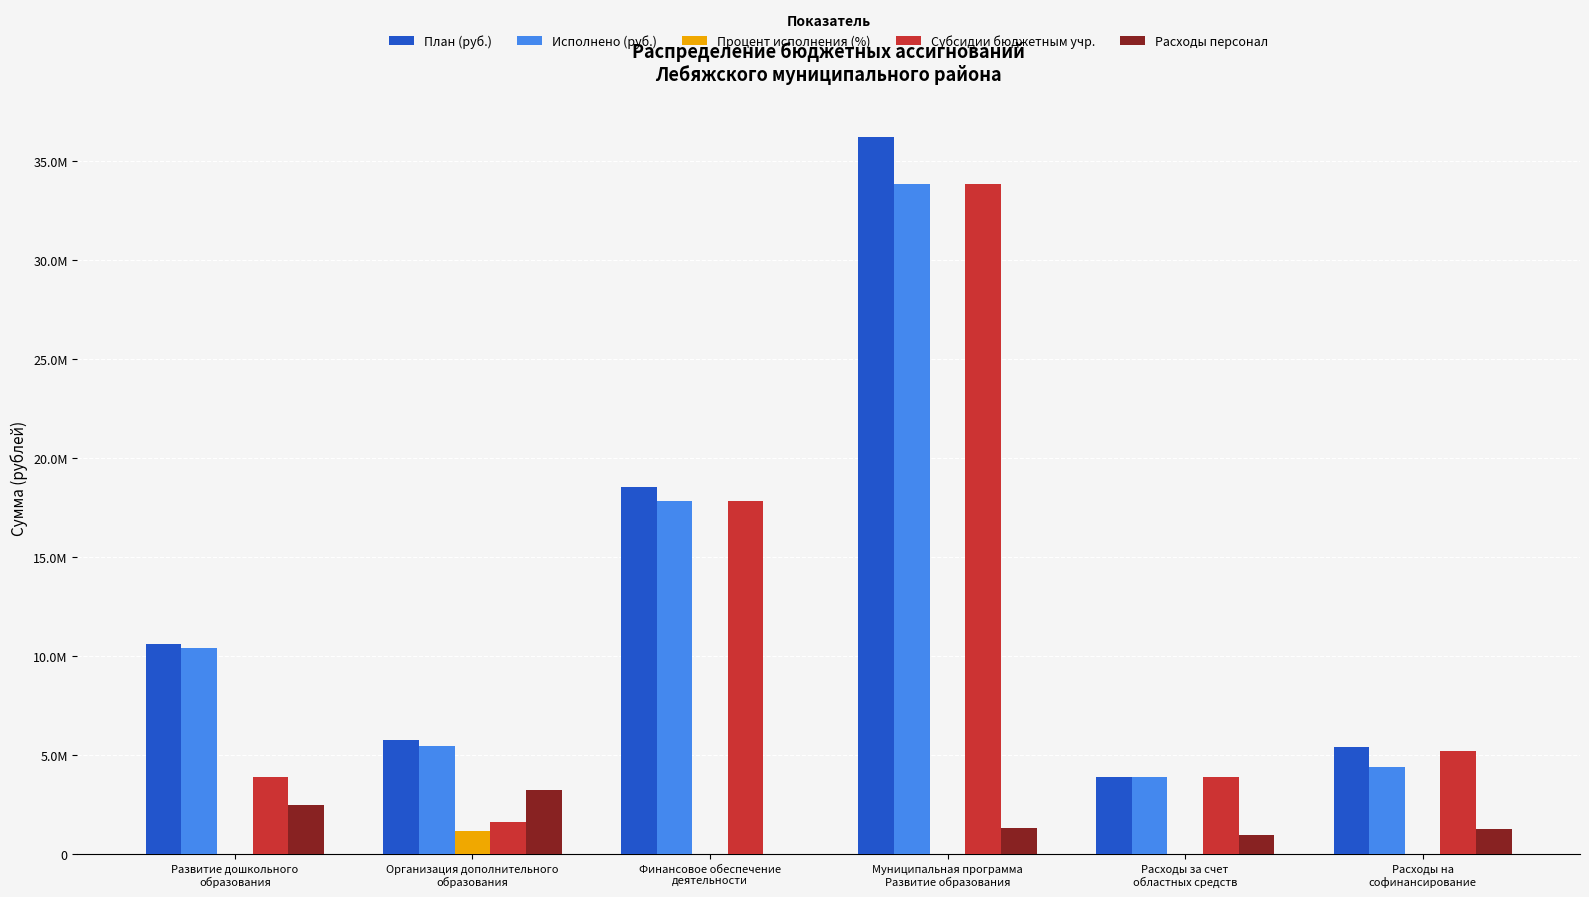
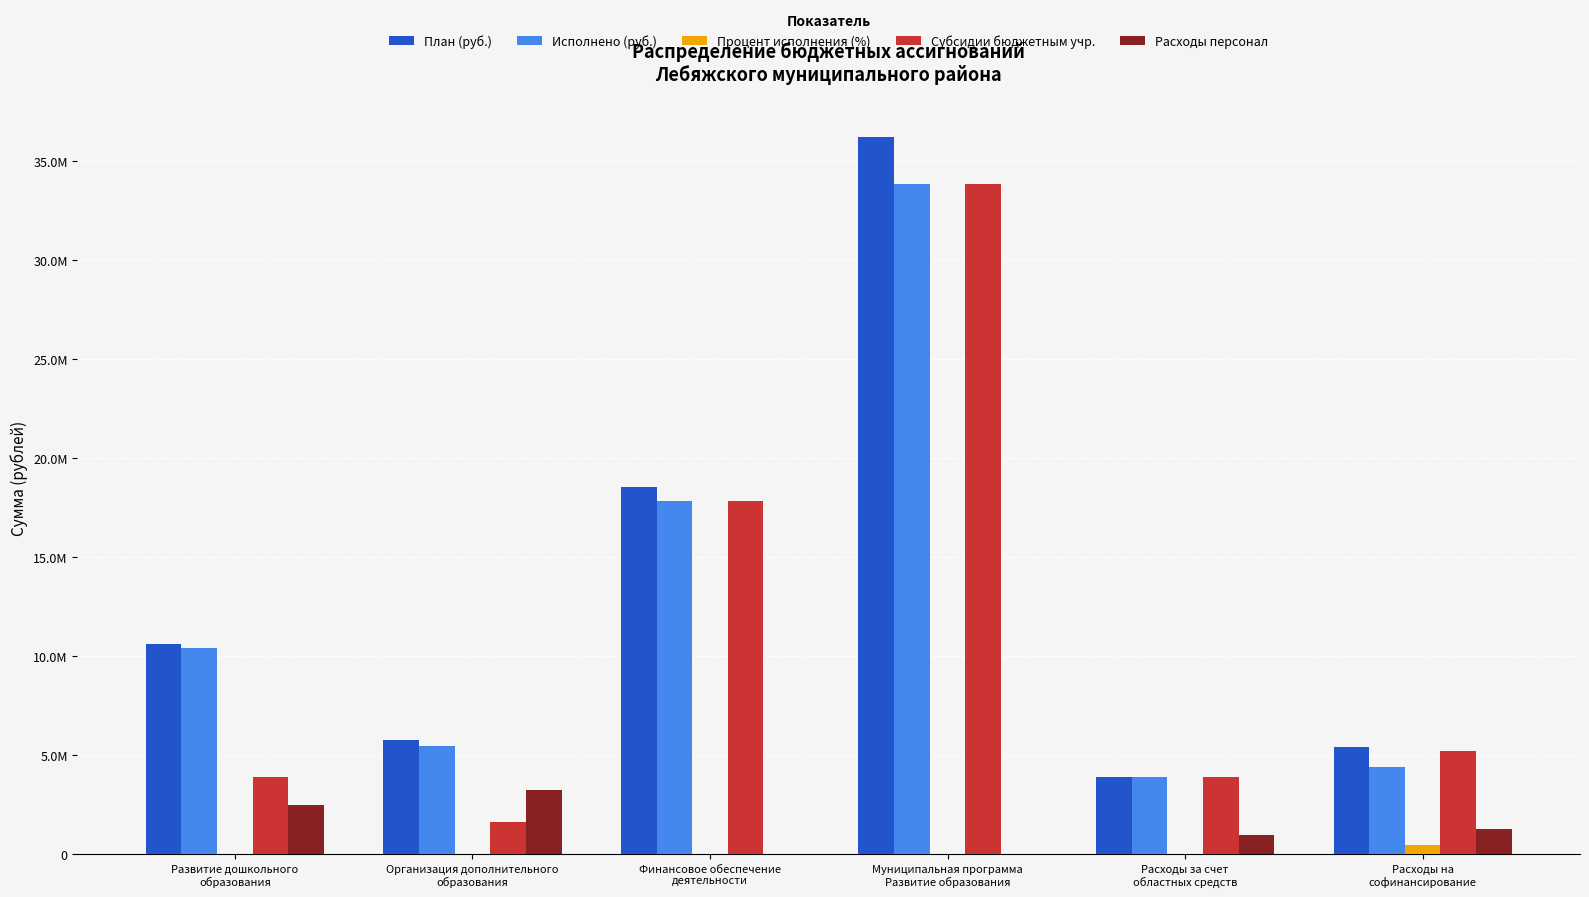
  {
    "План (руб.)": {
      "Развитие дошкольного образования": 10600000,
      "Организация дополнительного образования": 5800000,
      "Финансовое обеспечение деятельности": 18500000,
      "Муниципальная программа Развитие образования": 36200000,
      "Расходы за счет областных средств": 3900000,
      "Расходы на софинансирование": 5400000
    },
    "Исполнено (руб.)": {
      "Развитие дошкольного образования": 10400000,
      "Организация дополнительного образования": 5500000,
      "Финансовое обеспечение деятельности": 17800000,
      "Муниципальная программа Развитие образования": 33800000,
      "Расходы за счет областных средств": 3900000,
      "Расходы на софинансирование": 4400000
    },
    "Процент исполнения (%)": {
-     "Организация дополнительного образования": 1200000,
-     "Расходы на софинансирование": 0
+     "Организация дополнительного образования": 0,
+     "Расходы на софинансирование": 500000
    },
    "Субсидии бюджетным учр.": {
      "Развитие дошкольного образования": 3900000,
      "Организация дополнительного образования": 1600000,
      "Финансовое обеспечение деятельности": 17800000,
      "Муниципальная программа Развитие образования": 33800000,
      "Расходы за счет областных средств": 3900000,
      "Расходы на софинансирование": 5200000
    },
    "Расходы персонал": {
      "Развитие дошкольного образования": 2500000,
      "Организация дополнительного образования": 3200000,
      "Финансовое обеспечение деятельности": 0,
-     "Муниципальная программа Развитие образования": 1300000,
+     "Муниципальная программа Развитие образования": 0,
      "Расходы за счет областных средств": 1000000,
      "Расходы на софинансирование": 1300000
    }
  }
